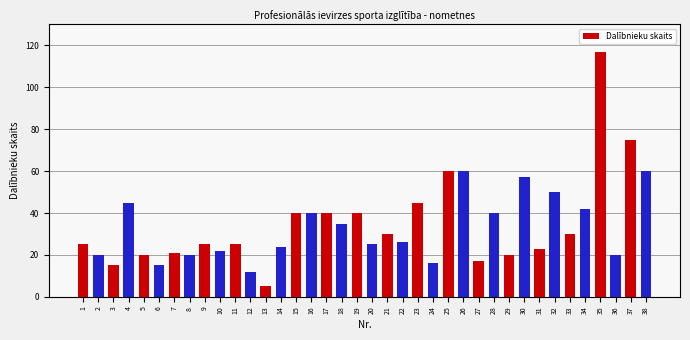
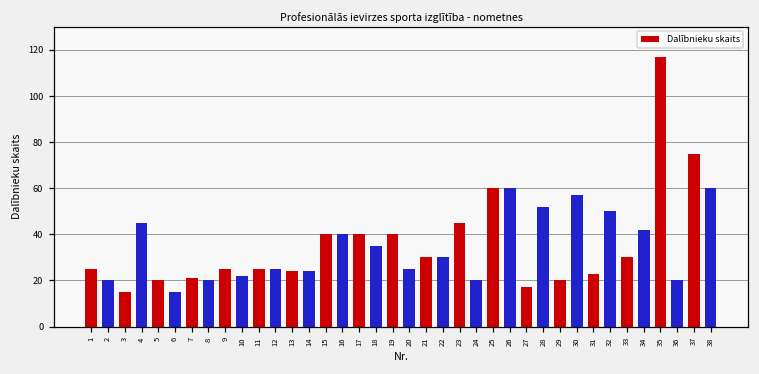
  {
    "1": 25,
    "2": 20,
    "3": 15,
    "4": 45,
    "5": 20,
    "6": 15,
    "7": 21,
    "8": 20,
    "9": 25,
    "10": 22,
    "11": 25,
-   "12": 12,
-   "13": 5,
+   "12": 25,
+   "13": 24,
    "14": 24,
    "15": 40,
    "16": 40,
    "17": 40,
    "18": 35,
    "19": 40,
    "20": 25,
    "21": 30,
-   "22": 26,
+   "22": 30,
    "23": 45,
-   "24": 16,
+   "24": 20,
    "25": 60,
    "26": 60,
    "27": 17,
-   "28": 40,
+   "28": 52,
    "29": 20,
    "30": 57,
    "31": 23,
    "32": 50,
    "33": 30,
    "34": 42,
    "35": 117,
    "36": 20,
    "37": 75,
    "38": 60
  }
